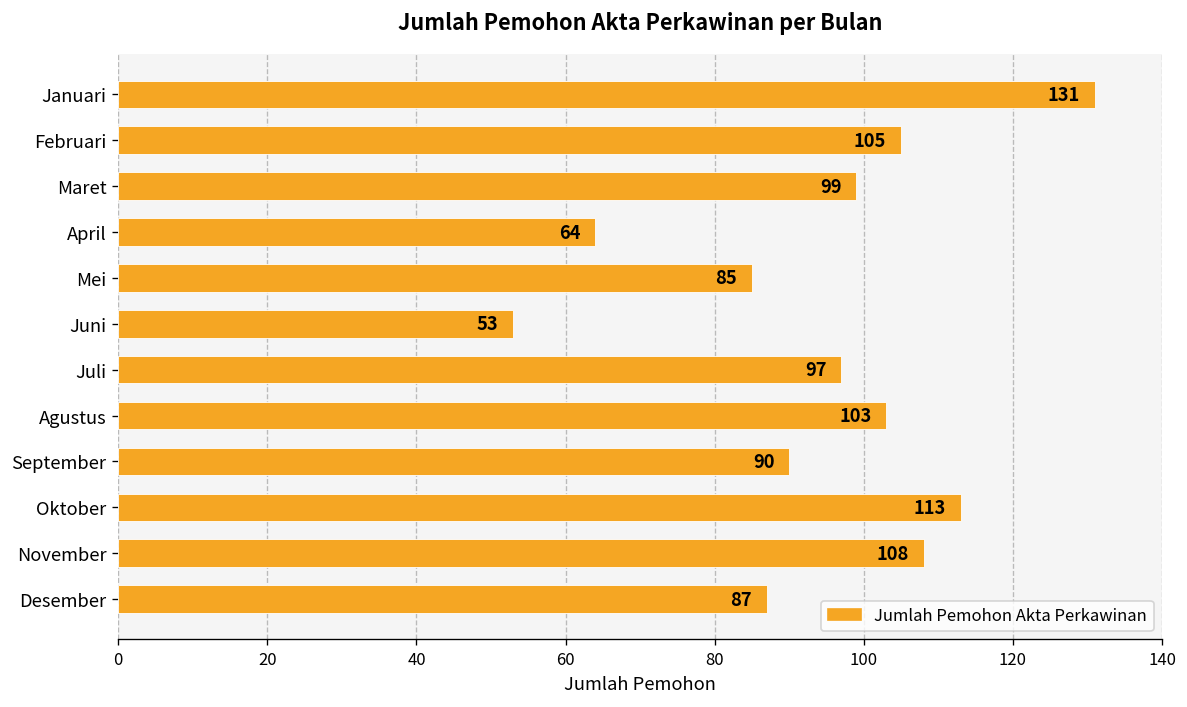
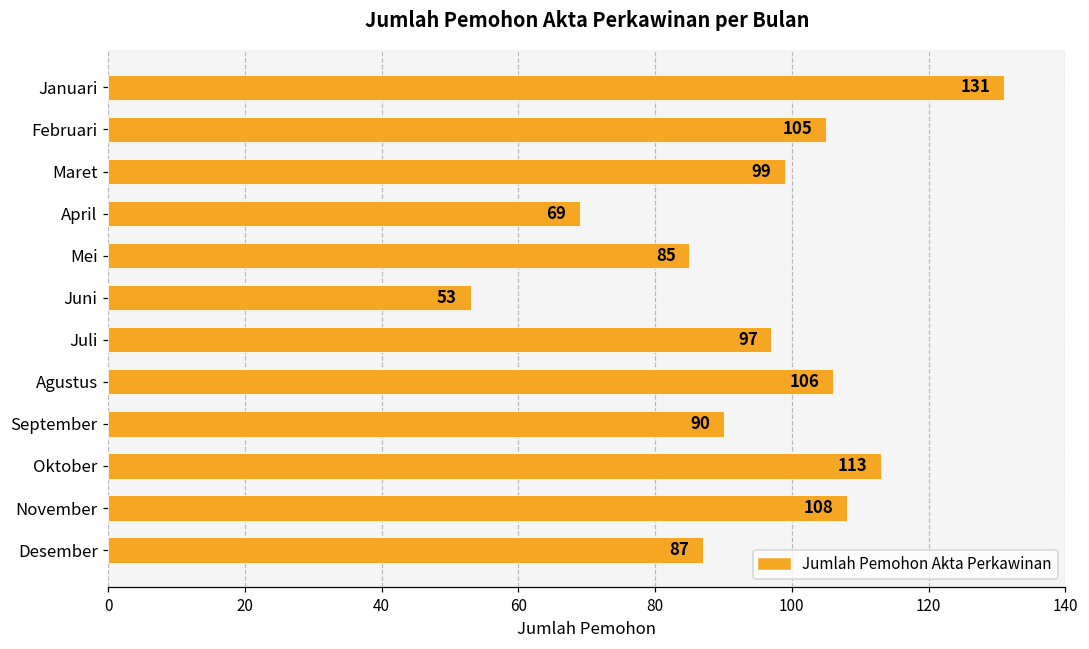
  {
    "Januari": 131,
    "Februari": 105,
    "Maret": 99,
-   "April": 64,
+   "April": 69,
    "Mei": 85,
    "Juni": 53,
    "Juli": 97,
-   "Agustus": 103,
+   "Agustus": 106,
    "September": 90,
    "Oktober": 113,
    "November": 108,
    "Desember": 87
  }
